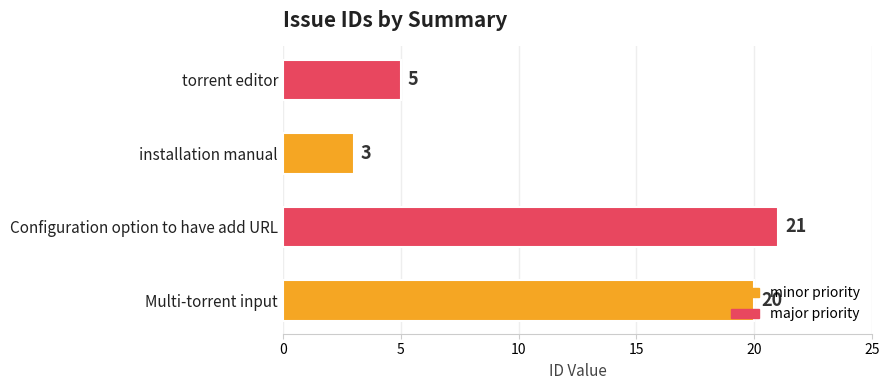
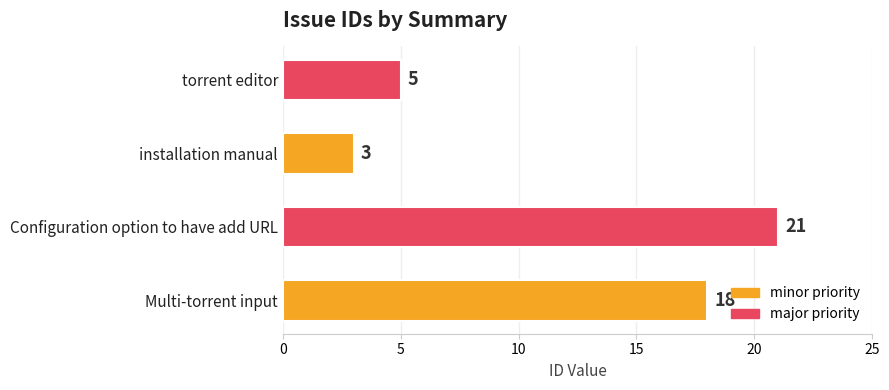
  {
    "torrent editor": 5,
    "installation manual": 3,
    "Configuration option to have add URL": 21,
-   "Multi-torrent input": 20
+   "Multi-torrent input": 18
  }
